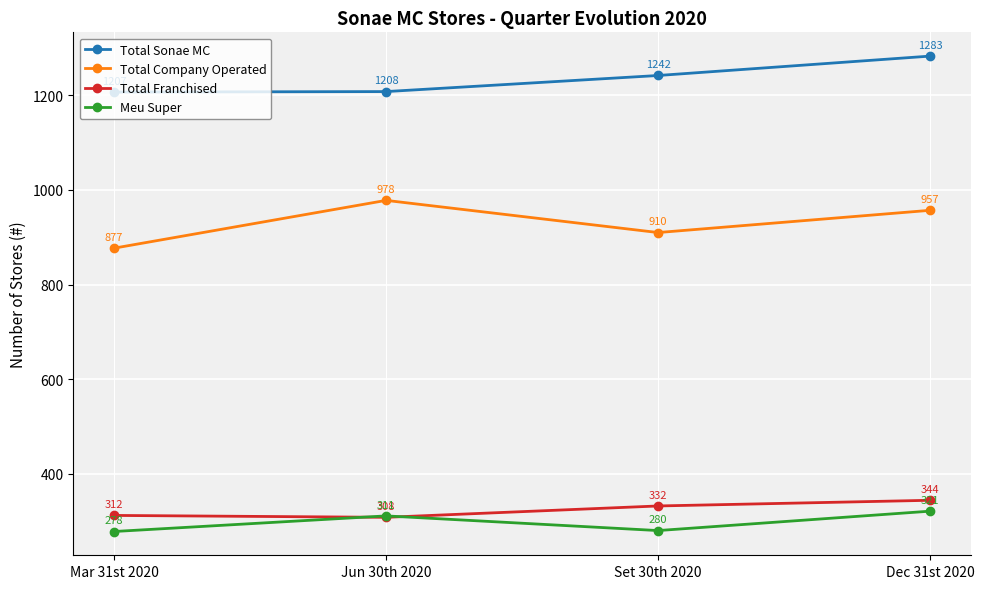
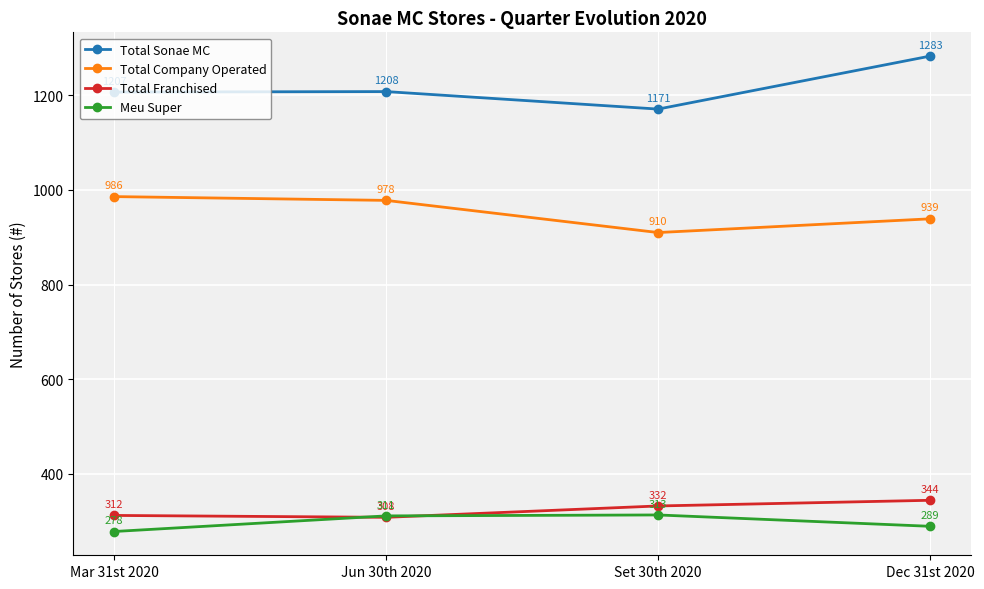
  {
    "Total Sonae MC": {
      "Jun 30th 2020": 1208,
-     "Set 30th 2020": 1242,
+     "Set 30th 2020": 1171,
      "Dec 31st 2020": 1283
    },
    "Total Company Operated": {
-     "Mar 31st 2020": 877,
+     "Mar 31st 2020": 986,
      "Jun 30th 2020": 978,
      "Set 30th 2020": 910,
-     "Dec 31st 2020": 957
+     "Dec 31st 2020": 939
    },
    "Total Franchised": {
      "Mar 31st 2020": 312,
      "Set 30th 2020": 332,
      "Dec 31st 2020": 344
    },
    "Meu Super": {
-     "Set 30th 2020": 280,
-     "Dec 31st 2020": 321
+     "Set 30th 2020": 313,
+     "Dec 31st 2020": 289
    }
  }
